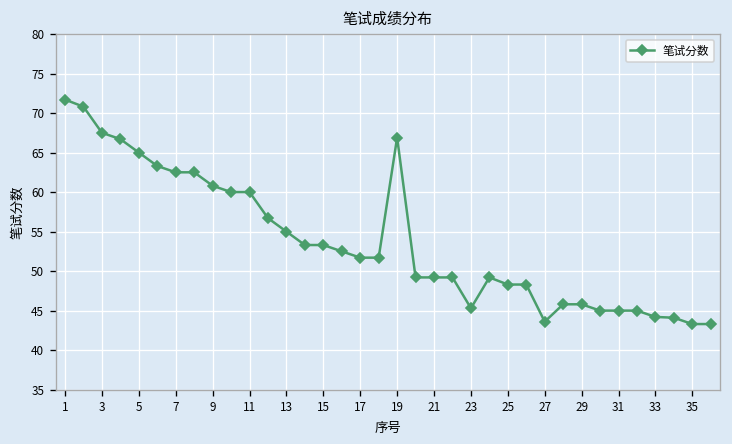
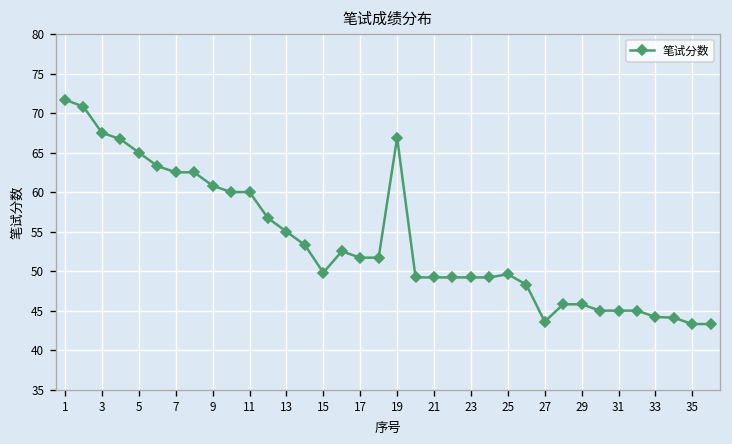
  {
    "1": 72,
    "3": 68,
    "5": 65,
    "7": 63,
    "9": 61,
    "11": 60,
    "13": 55,
-   "15": 53,
+   "15": 50,
    "17": 52,
    "19": 67,
    "21": 49,
-   "23": 45,
-   "25": 48,
+   "23": 49,
+   "25": 50,
    "27": 44,
    "29": 46,
    "31": 45,
    "33": 44,
    "35": 43
  }
